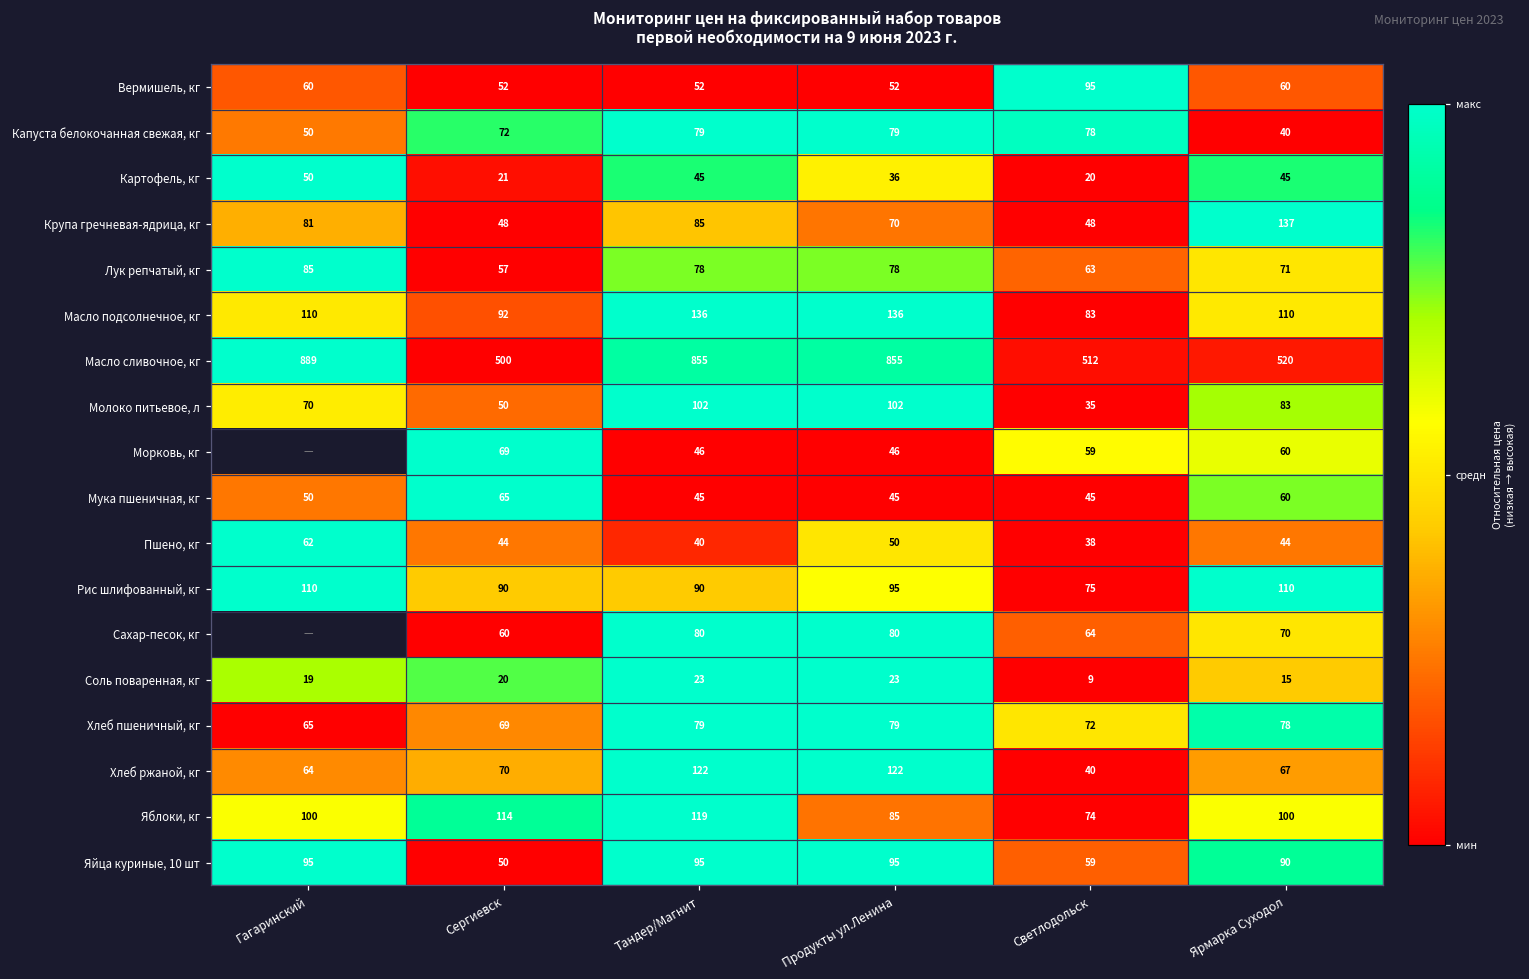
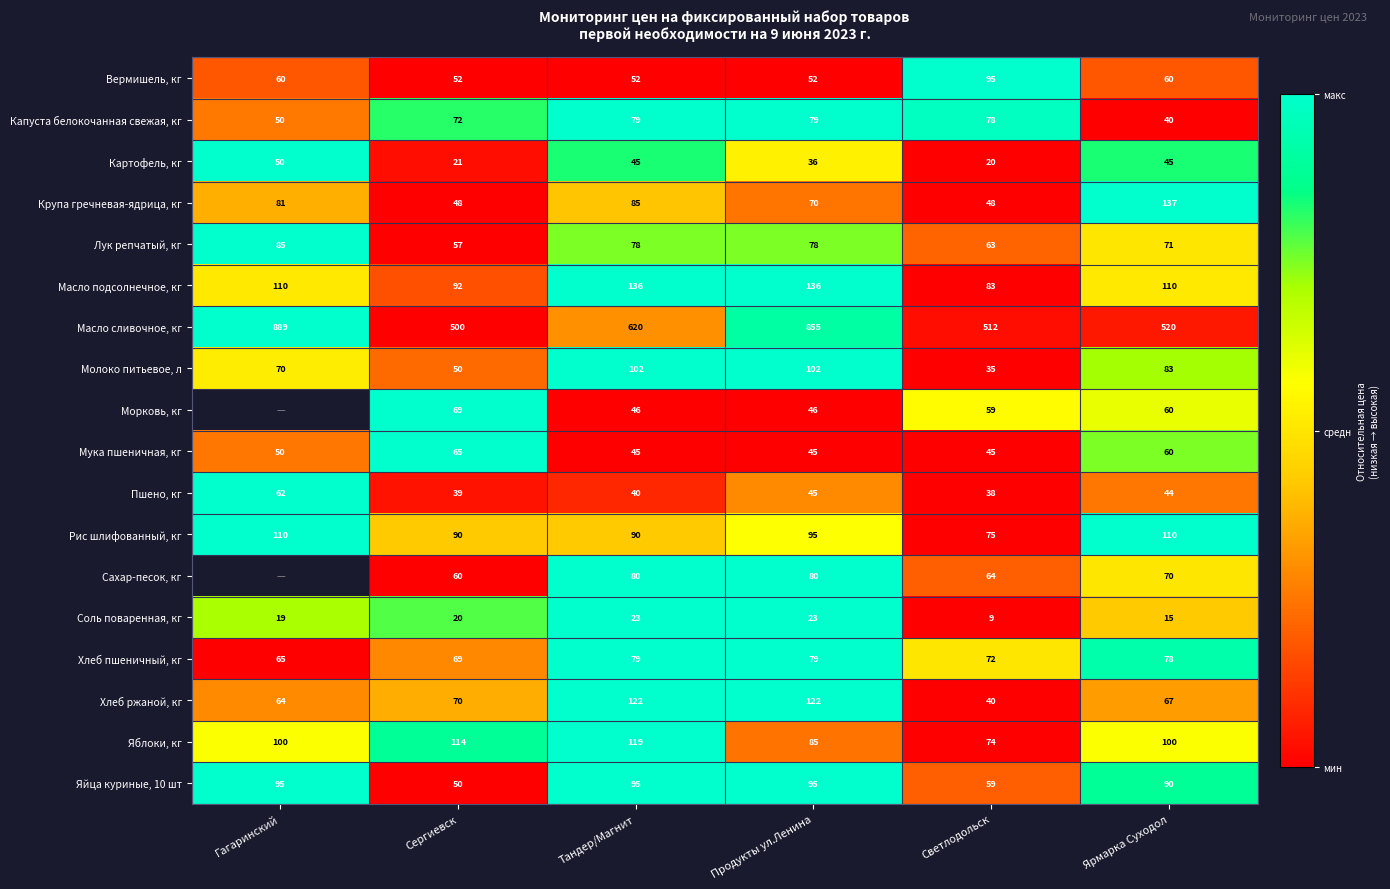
  {
    "Вермишель, кг": {
      "Гагаринский": 60,
      "Сергиевск": 52,
      "Тандер/Магнит": 52,
      "Продукты ул.Ленина": 52,
      "Светлодольск": 95,
      "Ярмарка Суходол": 60
    },
    "Капуста белокочанная свежая, кг": {
      "Гагаринский": 50,
      "Сергиевск": 72,
      "Тандер/Магнит": 79,
      "Продукты ул.Ленина": 79,
      "Светлодольск": 78,
      "Ярмарка Суходол": 40
    },
    "Картофель, кг": {
      "Гагаринский": 50,
      "Сергиевск": 21,
      "Тандер/Магнит": 45,
      "Продукты ул.Ленина": 36,
      "Светлодольск": 20,
      "Ярмарка Суходол": 45
    },
    "Крупа гречневая-ядрица, кг": {
      "Гагаринский": 81,
      "Сергиевск": 48,
      "Тандер/Магнит": 85,
      "Продукты ул.Ленина": 70,
      "Светлодольск": 48,
      "Ярмарка Суходол": 137
    },
    "Лук репчатый, кг": {
      "Гагаринский": 85,
      "Сергиевск": 57,
      "Тандер/Магнит": 78,
      "Продукты ул.Ленина": 78,
      "Светлодольск": 63,
      "Ярмарка Суходол": 71
    },
    "Масло подсолнечное, кг": {
      "Гагаринский": 110,
      "Сергиевск": 92,
      "Тандер/Магнит": 136,
      "Продукты ул.Ленина": 136,
      "Светлодольск": 83,
      "Ярмарка Суходол": 110
    },
    "Масло сливочное, кг": {
      "Гагаринский": 889,
      "Сергиевск": 500,
-     "Тандер/Магнит": 855,
+     "Тандер/Магнит": 620,
      "Продукты ул.Ленина": 855,
      "Светлодольск": 512,
      "Ярмарка Суходол": 520
    },
    "Молоко питьевое, л": {
      "Гагаринский": 70,
      "Сергиевск": 50,
      "Тандер/Магнит": 102,
      "Продукты ул.Ленина": 102,
      "Светлодольск": 35,
      "Ярмарка Суходол": 83
    },
    "Морковь, кг": {
      "Сергиевск": 69,
      "Тандер/Магнит": 46,
      "Продукты ул.Ленина": 46,
      "Светлодольск": 59,
      "Ярмарка Суходол": 60
    },
    "Мука пшеничная, кг": {
      "Гагаринский": 50,
      "Сергиевск": 65,
      "Тандер/Магнит": 45,
      "Продукты ул.Ленина": 45,
      "Светлодольск": 45,
      "Ярмарка Суходол": 60
    },
    "Пшено, кг": {
      "Гагаринский": 62,
-     "Сергиевск": 44,
+     "Сергиевск": 39,
      "Тандер/Магнит": 40,
-     "Продукты ул.Ленина": 50,
+     "Продукты ул.Ленина": 45,
      "Светлодольск": 38,
      "Ярмарка Суходол": 44
    },
    "Рис шлифованный, кг": {
      "Гагаринский": 110,
      "Сергиевск": 90,
      "Тандер/Магнит": 90,
      "Продукты ул.Ленина": 95,
      "Светлодольск": 75,
      "Ярмарка Суходол": 110
    },
    "Сахар-песок, кг": {
      "Сергиевск": 60,
      "Тандер/Магнит": 80,
      "Продукты ул.Ленина": 80,
      "Светлодольск": 64,
      "Ярмарка Суходол": 70
    },
    "Соль поваренная, кг": {
      "Гагаринский": 19,
      "Сергиевск": 20,
      "Тандер/Магнит": 23,
      "Продукты ул.Ленина": 23,
      "Светлодольск": 9,
      "Ярмарка Суходол": 15
    },
    "Хлеб пшеничный, кг": {
      "Гагаринский": 65,
      "Сергиевск": 69,
      "Тандер/Магнит": 79,
      "Продукты ул.Ленина": 79,
      "Светлодольск": 72,
      "Ярмарка Суходол": 78
    },
    "Хлеб ржаной, кг": {
      "Гагаринский": 64,
      "Сергиевск": 70,
      "Тандер/Магнит": 122,
      "Продукты ул.Ленина": 122,
      "Светлодольск": 40,
      "Ярмарка Суходол": 67
    },
    "Яблоки, кг": {
      "Гагаринский": 100,
      "Сергиевск": 114,
      "Тандер/Магнит": 119,
      "Продукты ул.Ленина": 85,
      "Светлодольск": 74,
      "Ярмарка Суходол": 100
    },
    "Яйца куриные, 10 шт": {
      "Гагаринский": 95,
      "Сергиевск": 50,
      "Тандер/Магнит": 95,
      "Продукты ул.Ленина": 95,
      "Светлодольск": 59,
      "Ярмарка Суходол": 90
    }
  }
